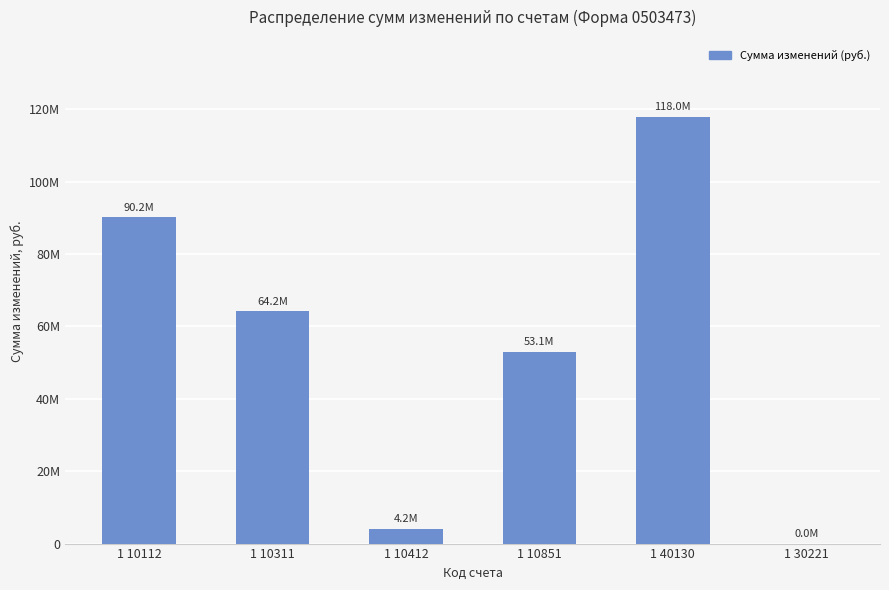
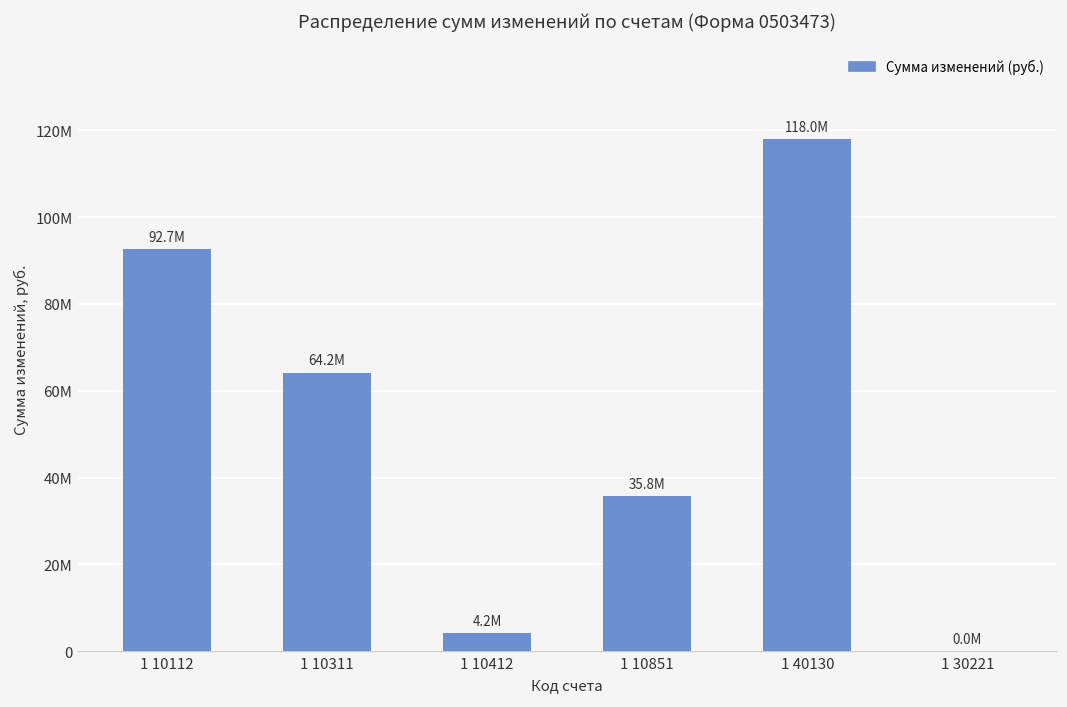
  {
-   "1 10112": "90.2M",
+   "1 10112": "92.7M",
    "1 10311": "64.2M",
    "1 10412": "4.2M",
-   "1 10851": "53.1M",
+   "1 10851": "35.8M",
    "1 40130": "118.0M"
  }
